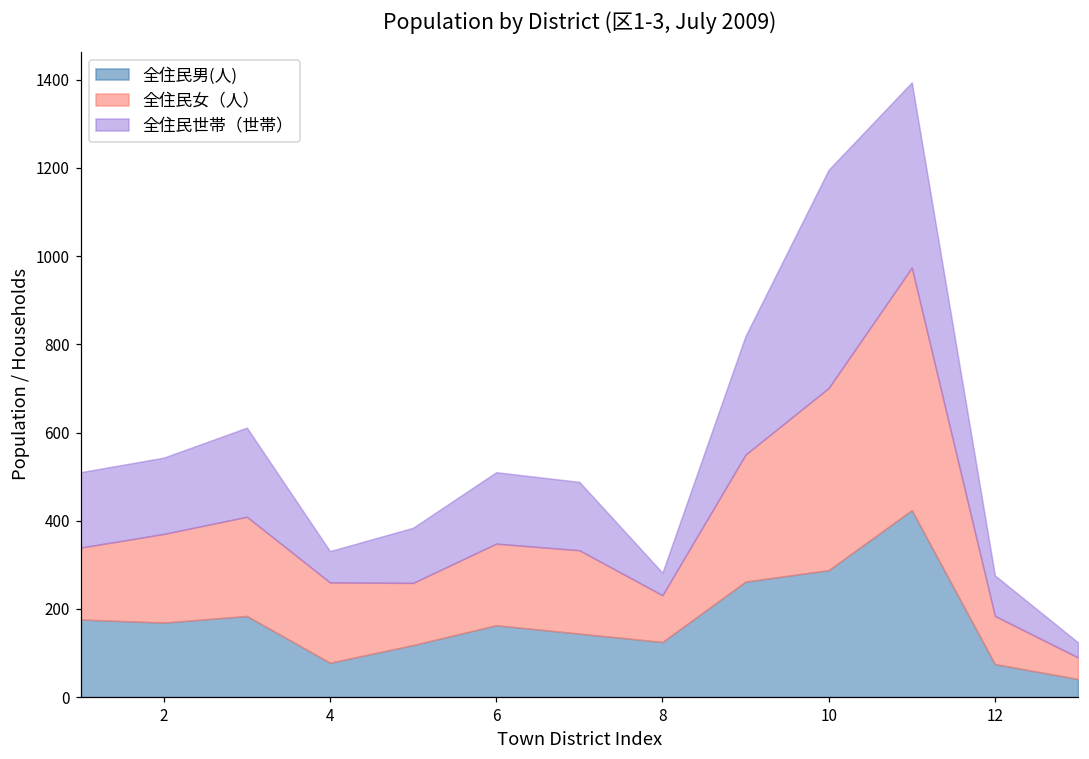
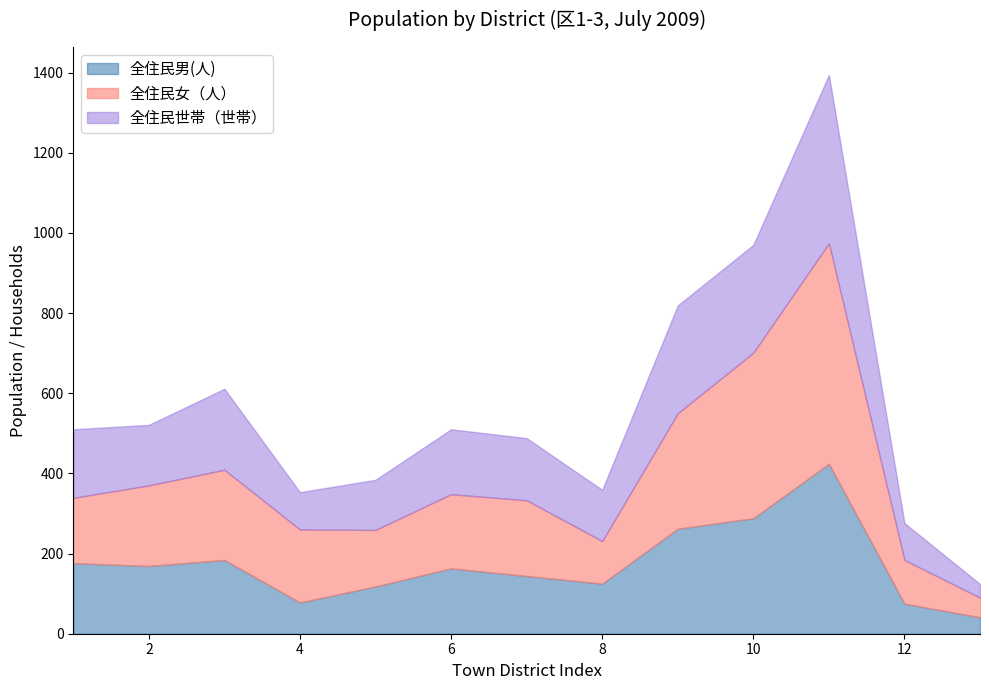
  {
    "全住民男(人)": {
      "2": 170,
      "4": 80,
      "6": 160,
      "8": 130,
      "10": 290,
      "12": 80
    },
    "全住民女（人）": {
      "2": 200,
      "4": 180,
      "6": 190,
      "8": 110,
      "10": 410,
      "12": 110
    },
    "全住民世帯（世帯）": {
-     "2": 170,
-     "4": 70,
+     "2": 150,
+     "4": 90,
      "6": 160,
-     "8": 50,
-     "10": 500,
+     "8": 130,
+     "10": 270,
      "12": 90
    }
  }
